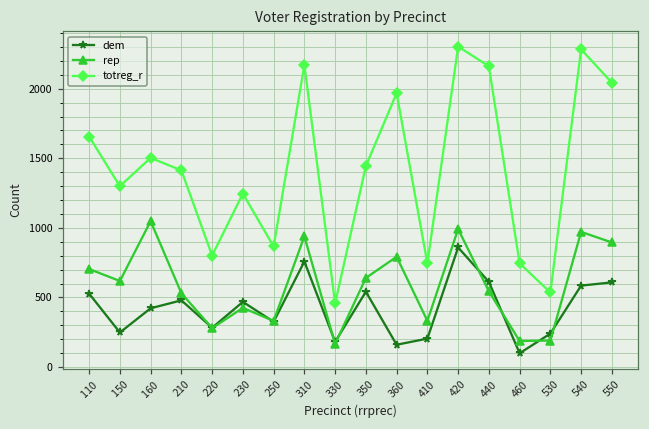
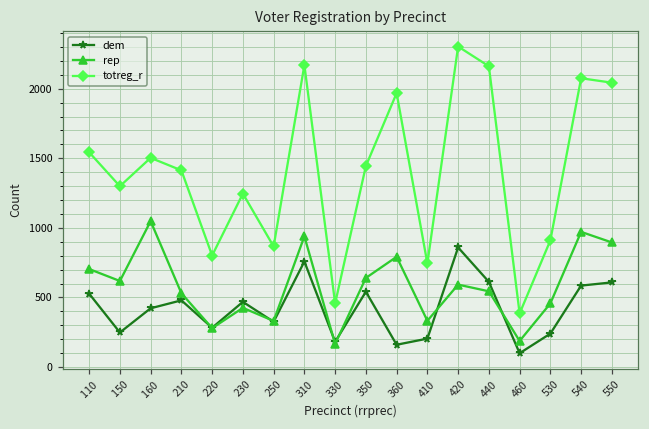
  {
    "dem": {
      "110": 530,
      "150": 250,
      "160": 420,
      "210": 480,
      "230": 470,
      "310": 760,
      "350": 540,
      "360": 160,
      "410": 200,
      "420": 860,
      "440": 610,
      "460": 100,
      "530": 240,
      "540": 590,
      "550": 610
    },
    "rep": {
      "110": 700,
      "150": 620,
      "160": 1050,
      "210": 530,
      "230": 430,
      "310": 940,
      "350": 640,
      "360": 790,
      "410": 330,
-     "420": 990,
+     "420": 590,
      "440": 540,
      "460": 190,
-     "530": 190,
+     "530": 460,
      "540": 970,
      "550": 900
    },
    "totreg_r": {
-     "110": 1660,
+     "110": 1540,
      "150": 1300,
      "160": 1500,
      "210": 1410,
      "220": 800,
      "230": 1250,
      "250": 870,
      "310": 2170,
      "330": 460,
      "350": 1440,
      "360": 1970,
      "410": 740,
      "420": 2300,
      "440": 2160,
-     "460": 750,
-     "530": 540,
-     "540": 2280,
+     "460": 390,
+     "530": 910,
+     "540": 2080,
      "550": 2040
    }
  }
